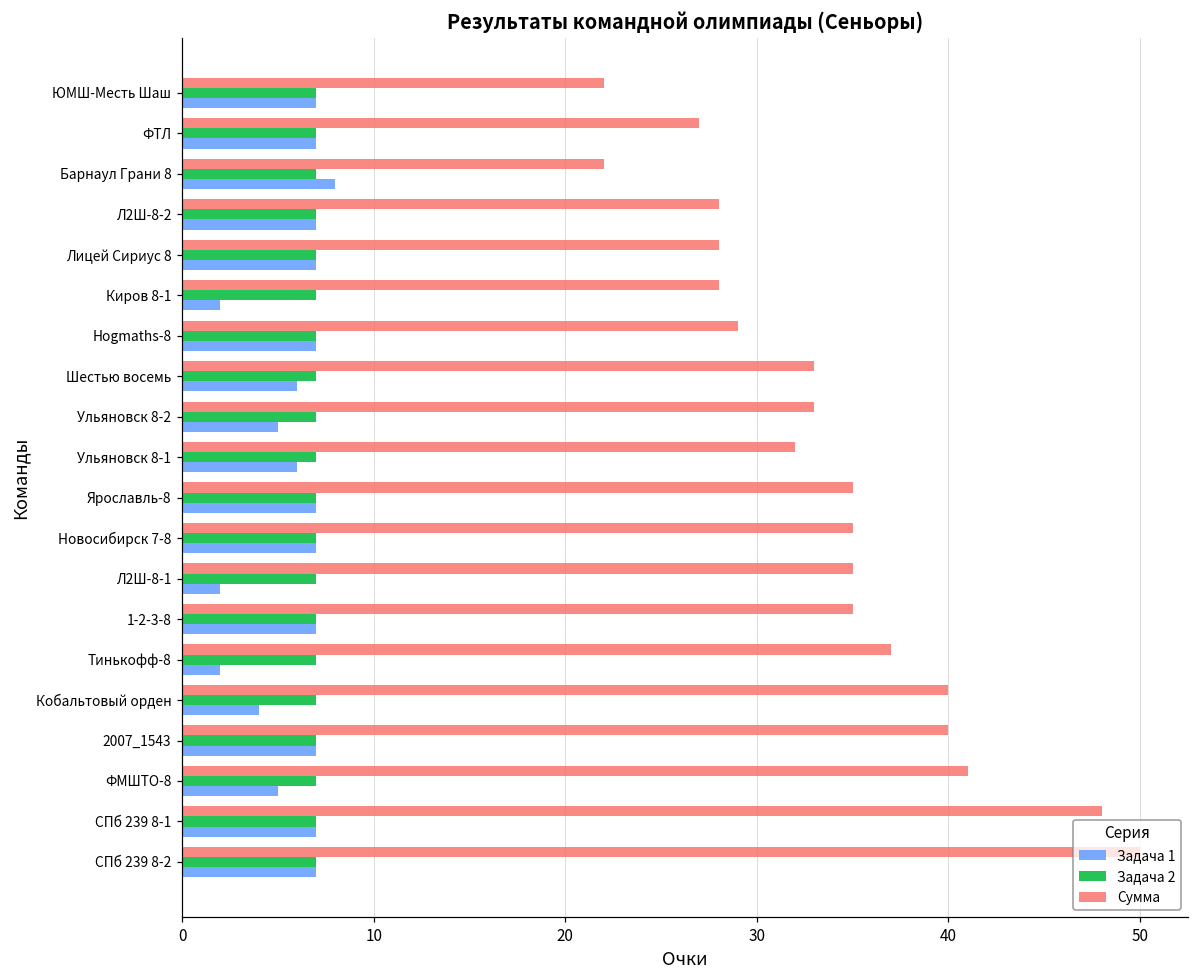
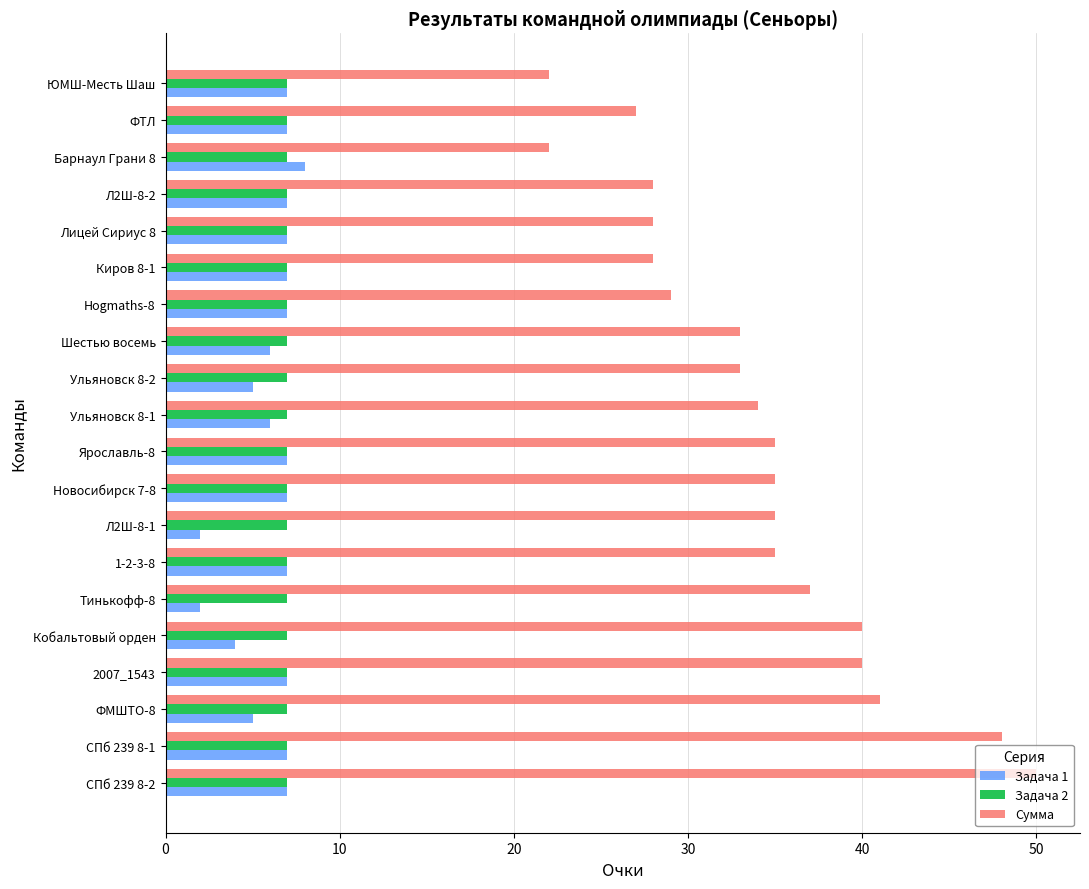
  {
    "Задача 1": {
      "ЮМШ-Месть Шаш": 7,
      "ФТЛ": 7,
      "Барнаул Грани 8": 8,
      "Л2Ш-8-2": 7,
      "Лицей Сириус 8": 7,
-     "Киров 8-1": 2,
+     "Киров 8-1": 7,
      "Hogmaths-8": 7,
      "Шестью восемь": 6,
      "Ульяновск 8-2": 5,
      "Ульяновск 8-1": 6,
      "Ярославль-8": 7,
      "Новосибирск 7-8": 7,
      "Л2Ш-8-1": 2,
      "1-2-3-8": 7,
      "Тинькофф-8": 2,
      "Кобальтовый орден": 4,
      "2007_1543": 7,
      "ФМШТО-8": 5,
      "СПб 239 8-1": 7,
      "СПб 239 8-2": 7
    },
    "Задача 2": {
      "ЮМШ-Месть Шаш": 7,
      "ФТЛ": 7,
      "Барнаул Грани 8": 7,
      "Л2Ш-8-2": 7,
      "Лицей Сириус 8": 7,
      "Киров 8-1": 7,
      "Hogmaths-8": 7,
      "Шестью восемь": 7,
      "Ульяновск 8-2": 7,
      "Ульяновск 8-1": 7,
      "Ярославль-8": 7,
      "Новосибирск 7-8": 7,
      "Л2Ш-8-1": 7,
      "1-2-3-8": 7,
      "Тинькофф-8": 7,
      "Кобальтовый орден": 7,
      "2007_1543": 7,
      "ФМШТО-8": 7,
      "СПб 239 8-1": 7,
      "СПб 239 8-2": 7
    },
    "Сумма": {
      "ЮМШ-Месть Шаш": 22,
      "ФТЛ": 27,
      "Барнаул Грани 8": 22,
      "Л2Ш-8-2": 28,
      "Лицей Сириус 8": 28,
      "Киров 8-1": 28,
      "Hogmaths-8": 29,
      "Шестью восемь": 33,
      "Ульяновск 8-2": 33,
-     "Ульяновск 8-1": 32,
+     "Ульяновск 8-1": 34,
      "Ярославль-8": 35,
      "Новосибирск 7-8": 35,
      "Л2Ш-8-1": 35,
      "1-2-3-8": 35,
      "Тинькофф-8": 37,
      "Кобальтовый орден": 40,
      "2007_1543": 40,
      "ФМШТО-8": 41,
      "СПб 239 8-1": 48
    }
  }
